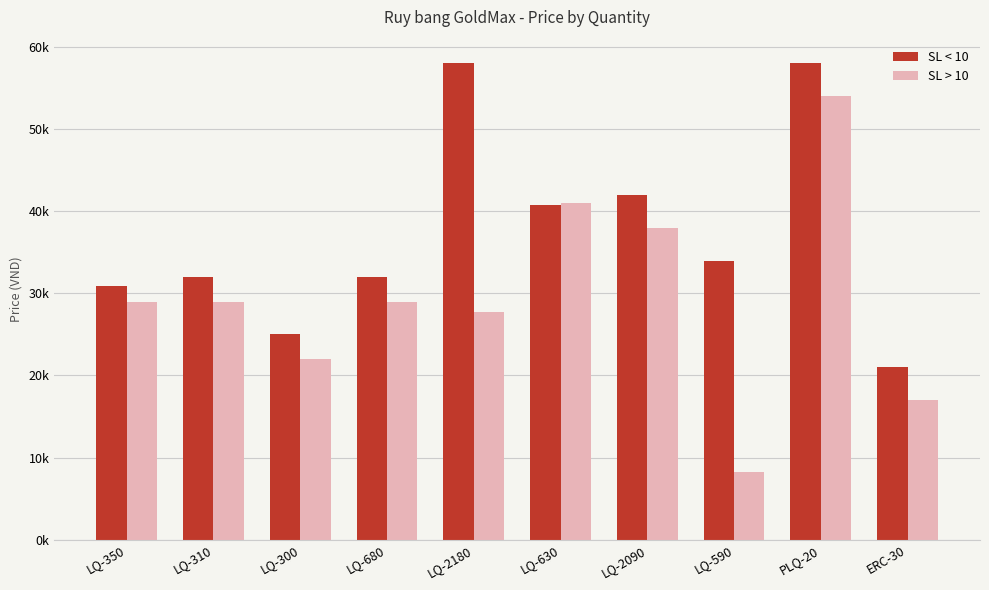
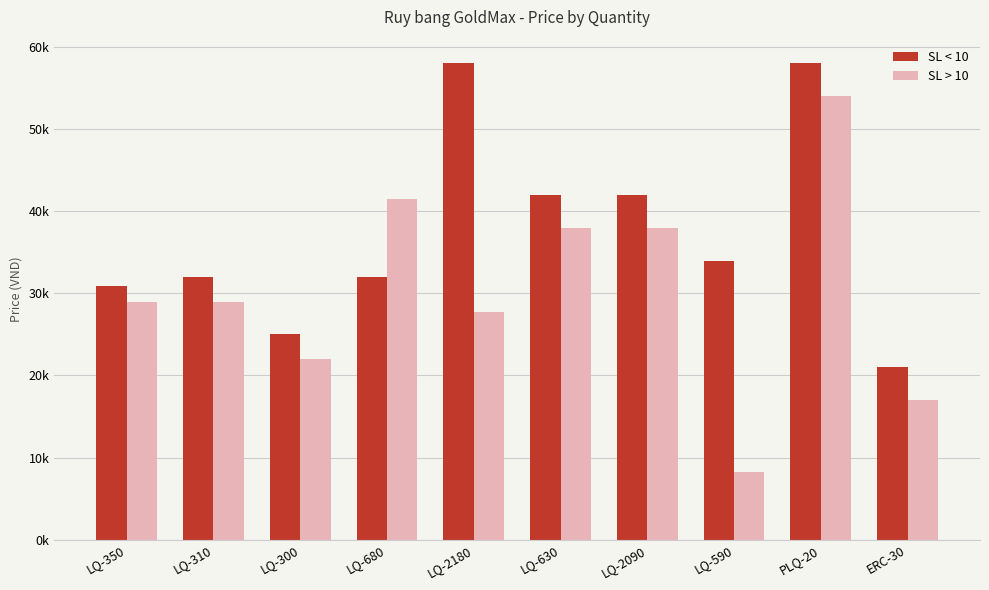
  {
    "SL < 10": {
      "LQ-350": 31000,
      "LQ-310": 32000,
      "LQ-300": 25000,
      "LQ-680": 32000,
      "LQ-2180": 58000,
-     "LQ-630": 41000,
+     "LQ-630": 42000,
      "LQ-2090": 42000,
      "LQ-590": 34000,
      "PLQ-20": 58000,
      "ERC-30": 21000
    },
    "SL > 10": {
      "LQ-350": 29000,
      "LQ-310": 29000,
      "LQ-300": 22000,
-     "LQ-680": 29000,
+     "LQ-680": 41000,
      "LQ-2180": 28000,
-     "LQ-630": 41000,
+     "LQ-630": 38000,
      "LQ-2090": 38000,
      "LQ-590": 8000,
      "PLQ-20": 54000,
      "ERC-30": 17000
    }
  }
